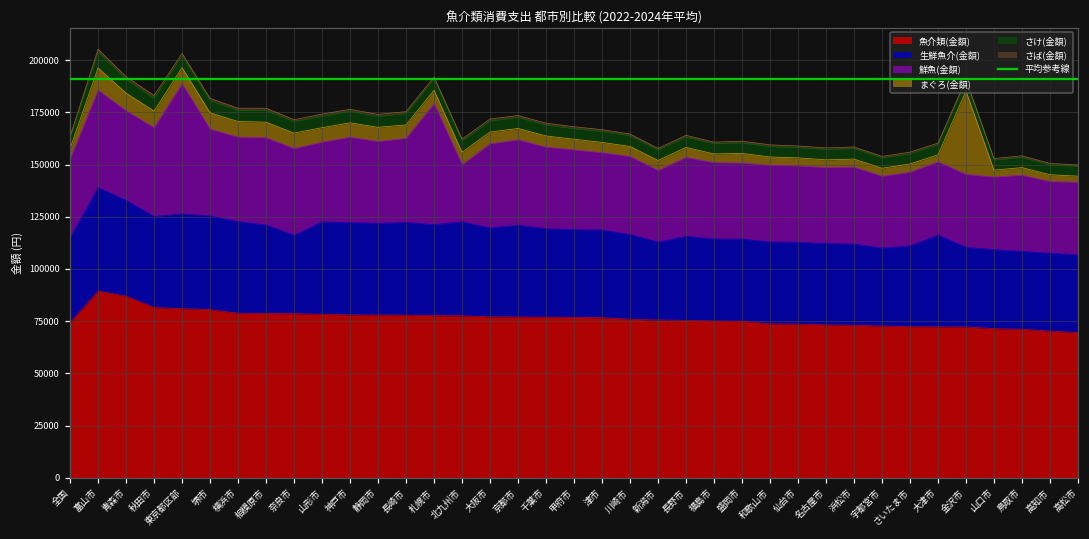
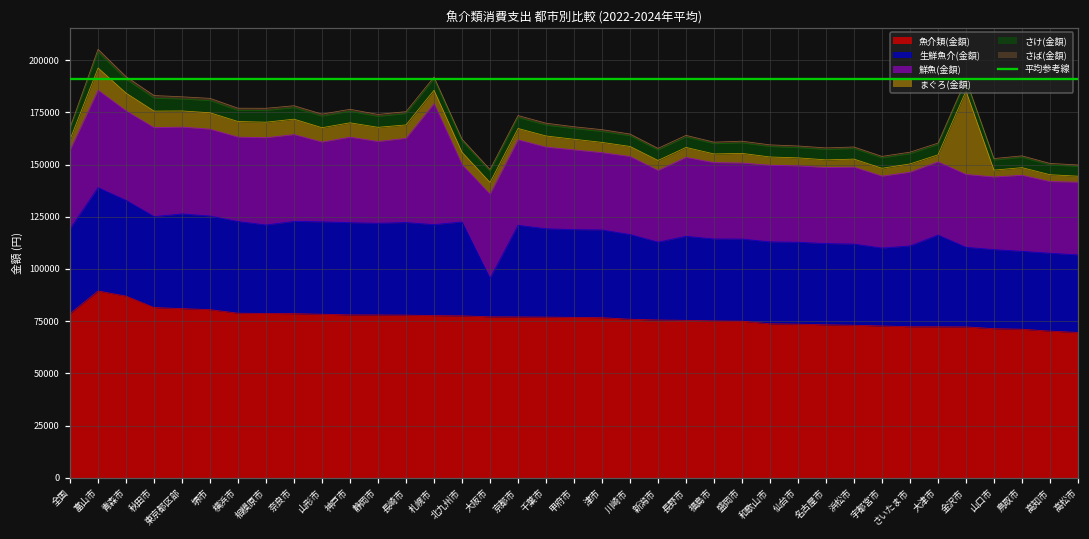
  {
    "魚介類(金額)": {
-     "全国": 74000,
+     "全国": 79000,
      "富山市": 89000,
      "青森市": 87000,
      "秋田市": 82000,
      "東京都区部": 81000,
      "堺市": 81000,
      "横浜市": 79000,
      "相模原市": 79000,
      "奈良市": 79000,
      "山形市": 78000,
      "神戸市": 78000,
      "静岡市": 78000,
      "長崎市": 78000,
      "札幌市": 78000,
      "北九州市": 78000,
      "大阪市": 77000,
      "京都市": 77000,
      "千葉市": 77000,
      "甲府市": 77000,
      "津市": 77000,
      "川崎市": 76000,
      "新潟市": 76000,
      "長野市": 75000,
      "福島市": 75000,
      "盛岡市": 75000,
      "和歌山市": 74000,
      "仙台市": 74000,
      "名古屋市": 73000,
      "浜松市": 73000,
      "宇都宮市": 73000,
      "さいたま市": 72000,
      "大津市": 72000,
      "金沢市": 72000,
      "山口市": 71000,
      "鳥取市": 71000,
      "高知市": 70000,
      "高松市": 70000
    },
    "生鮮魚介(金額)": {
      "全国": 41000,
      "富山市": 50000,
      "青森市": 46000,
      "秋田市": 44000,
      "東京都区部": 45000,
      "堺市": 45000,
      "横浜市": 44000,
      "相模原市": 42000,
-     "奈良市": 37000,
+     "奈良市": 44000,
      "山形市": 44000,
      "神戸市": 44000,
      "静岡市": 44000,
      "長崎市": 44000,
      "札幌市": 44000,
      "北九州市": 45000,
-     "大阪市": 43000,
+     "大阪市": 18000,
      "京都市": 44000,
      "千葉市": 42000,
      "甲府市": 42000,
      "津市": 42000,
      "川崎市": 41000,
      "新潟市": 37000,
      "長野市": 40000,
      "福島市": 39000,
      "盛岡市": 39000,
      "和歌山市": 39000,
      "仙台市": 39000,
      "名古屋市": 39000,
      "浜松市": 39000,
      "宇都宮市": 37000,
      "さいたま市": 39000,
      "大津市": 44000,
      "金沢市": 38000,
      "山口市": 38000,
      "鳥取市": 37000,
      "高知市": 37000,
      "高松市": 37000
    },
    "鮮魚(金額)": {
      "全国": 38000,
      "富山市": 47000,
      "青森市": 43000,
      "秋田市": 43000,
-     "東京都区部": 62000,
+     "東京都区部": 42000,
      "堺市": 42000,
      "横浜市": 40000,
      "相模原市": 42000,
      "奈良市": 42000,
      "山形市": 38000,
      "神戸市": 41000,
      "静岡市": 39000,
      "長崎市": 40000,
      "札幌市": 58000,
      "北九州市": 27000,
      "大阪市": 40000,
      "京都市": 41000,
      "千葉市": 39000,
      "甲府市": 38000,
      "津市": 37000,
      "川崎市": 37000,
      "新潟市": 34000,
      "長野市": 38000,
      "福島市": 37000,
      "盛岡市": 36000,
      "和歌山市": 37000,
      "仙台市": 37000,
      "名古屋市": 36000,
      "浜松市": 37000,
      "宇都宮市": 34000,
      "さいたま市": 35000,
      "大津市": 35000,
      "金沢市": 35000,
      "山口市": 35000,
      "鳥取市": 36000,
      "高知市": 34000,
      "高松市": 35000
    },
    "まぐろ(金額)": {
      "全国": 5000,
      "富山市": 11000,
      "青森市": 8000,
      "秋田市": 8000,
      "東京都区部": 8000,
      "堺市": 8000,
      "横浜市": 7000,
      "相模原市": 7000,
      "奈良市": 7000,
      "山形市": 7000,
      "神戸市": 7000,
      "静岡市": 7000,
      "長崎市": 6000,
      "札幌市": 6000,
      "北九州市": 6000,
      "大阪市": 6000,
      "京都市": 5000,
      "千葉市": 5000,
      "甲府市": 5000,
      "津市": 5000,
      "川崎市": 5000,
      "新潟市": 5000,
      "長野市": 5000,
      "福島市": 4000,
      "盛岡市": 5000,
      "和歌山市": 4000,
      "仙台市": 4000,
      "名古屋市": 4000,
      "浜松市": 4000,
      "宇都宮市": 4000,
      "さいたま市": 4000,
      "大津市": 3000,
      "山口市": 3000,
      "鳥取市": 4000,
      "高知市": 3000,
      "高松市": 3000
    },
    "さけ(金額)": {
      "富山市": 8000
    },
    "さば(金額)": {
      "富山市": 1000
    }
  }
